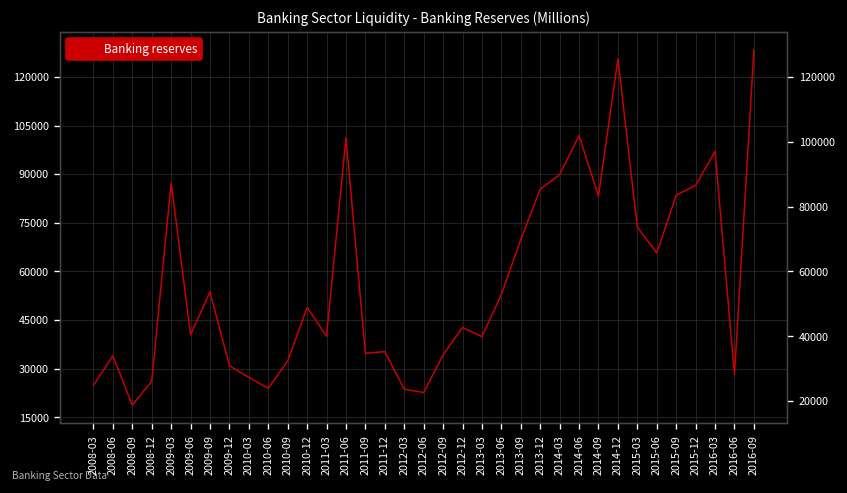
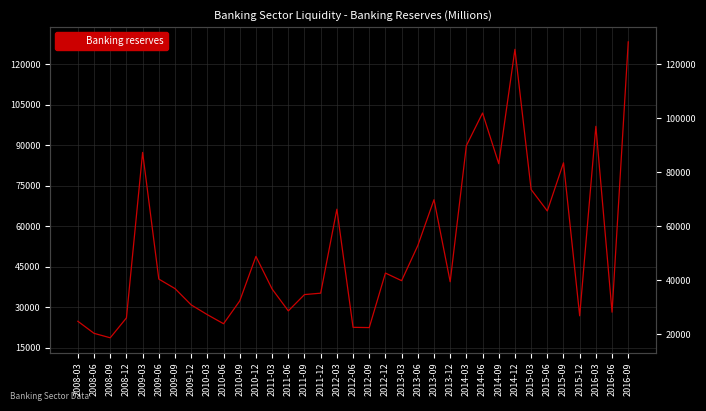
  {
    "2008-03": 25000,
-   "2008-06": 34000,
+   "2008-06": 20000,
    "2008-09": 19000,
    "2008-12": 26000,
    "2009-03": 87000,
    "2009-06": 40000,
-   "2009-09": 54000,
+   "2009-09": 37000,
    "2009-12": 31000,
    "2010-03": 27000,
    "2010-06": 24000,
    "2010-09": 32000,
    "2010-12": 49000,
-   "2011-03": 40000,
-   "2011-06": 101000,
+   "2011-03": 37000,
+   "2011-06": 29000,
    "2011-09": 35000,
    "2011-12": 35000,
-   "2012-03": 24000,
+   "2012-03": 66000,
    "2012-06": 23000,
-   "2012-09": 34000,
+   "2012-09": 23000,
    "2012-12": 43000,
    "2013-03": 40000,
    "2013-06": 53000,
    "2013-09": 70000,
-   "2013-12": 85000,
+   "2013-12": 39000,
    "2014-03": 90000,
    "2014-06": 102000,
    "2014-09": 83000,
    "2014-12": 126000,
    "2015-03": 74000,
    "2015-06": 66000,
    "2015-09": 84000,
-   "2015-12": 87000,
+   "2015-12": 27000,
    "2016-03": 97000,
    "2016-06": 28000,
    "2016-09": 128000
  }
